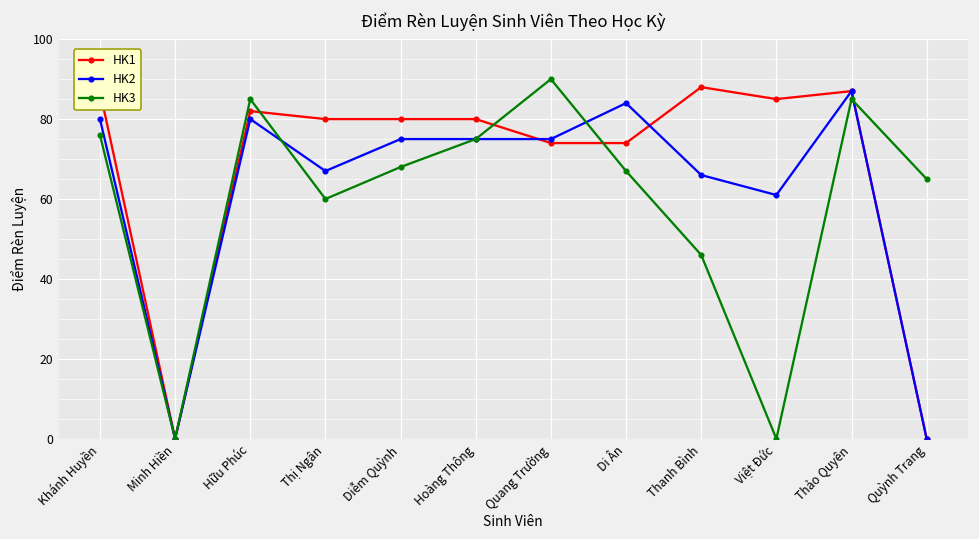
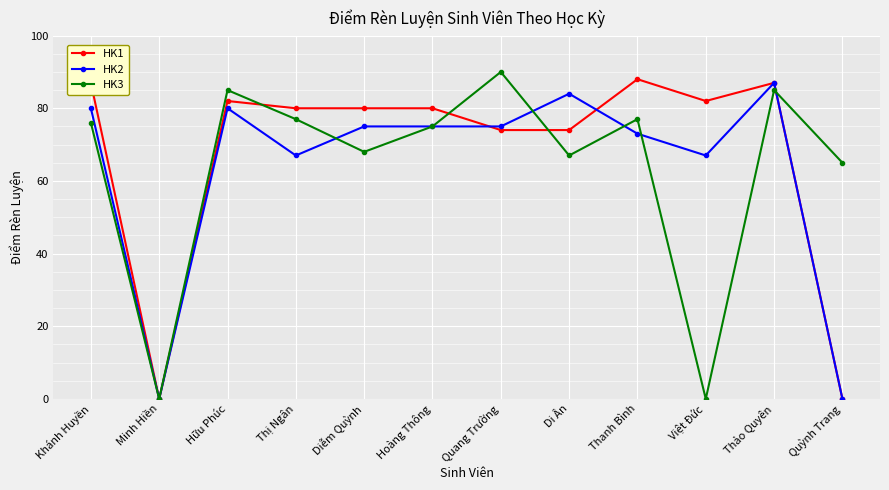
  {
    "HK1": {
      "Hữu Phúc": 82,
      "Thị Ngân": 80,
      "Diễm Quỳnh": 80,
      "Hoàng Thông": 80,
      "Quang Trường": 74,
      "Di Ân": 74,
      "Thanh Bình": 88,
-     "Việt Đức": 85
+     "Việt Đức": 82
    },
    "HK2": {
      "Khánh Huyền": 80,
      "Hữu Phúc": 80,
      "Thị Ngân": 67,
      "Diễm Quỳnh": 75,
      "Quang Trường": 75,
      "Di Ân": 84,
-     "Thanh Bình": 66,
-     "Việt Đức": 61
+     "Thanh Bình": 73,
+     "Việt Đức": 67
    },
    "HK3": {
      "Khánh Huyền": 76,
      "Hữu Phúc": 85,
-     "Thị Ngân": 60,
+     "Thị Ngân": 77,
      "Diễm Quỳnh": 68,
      "Quang Trường": 90,
      "Di Ân": 67,
-     "Thanh Bình": 46,
+     "Thanh Bình": 77,
      "Việt Đức": 0,
      "Thảo Quyên": 85,
      "Quỳnh Trang": 65
    }
  }
